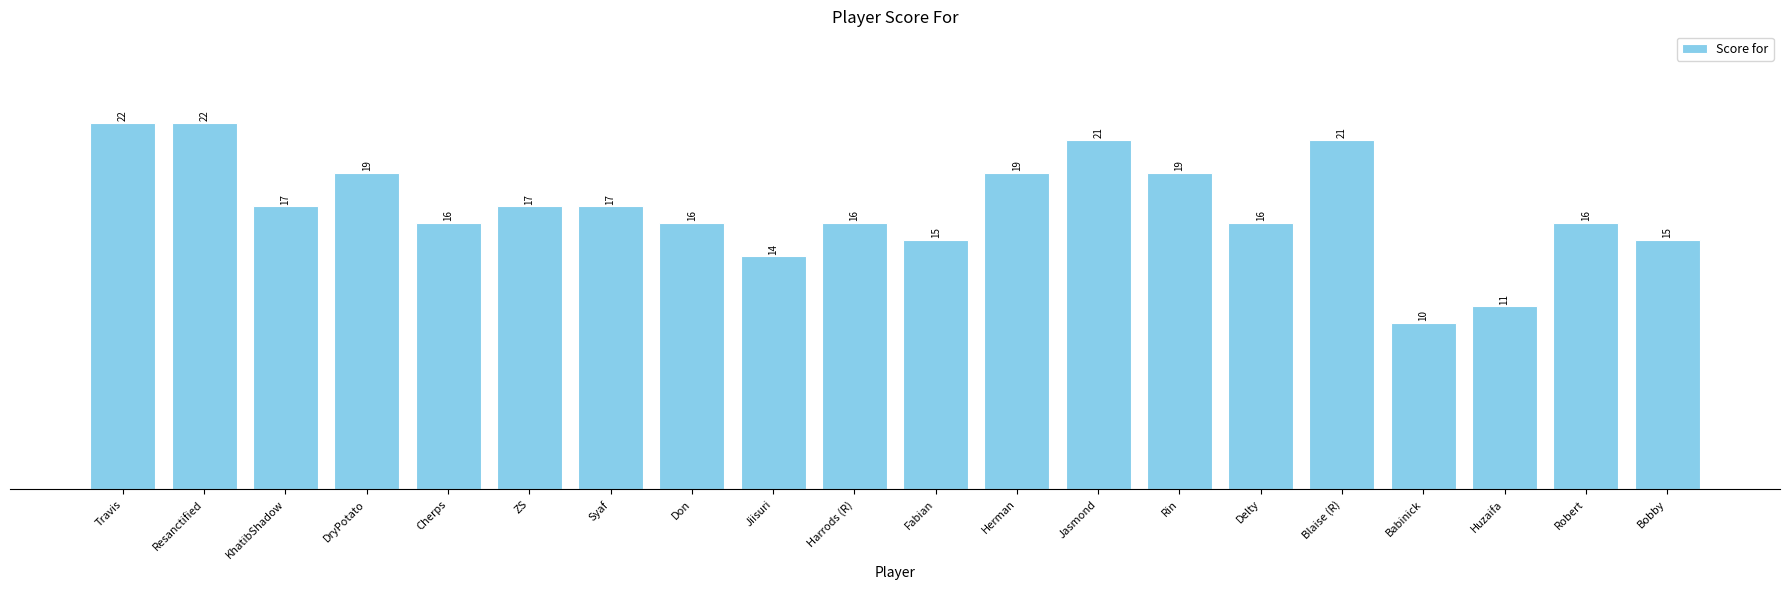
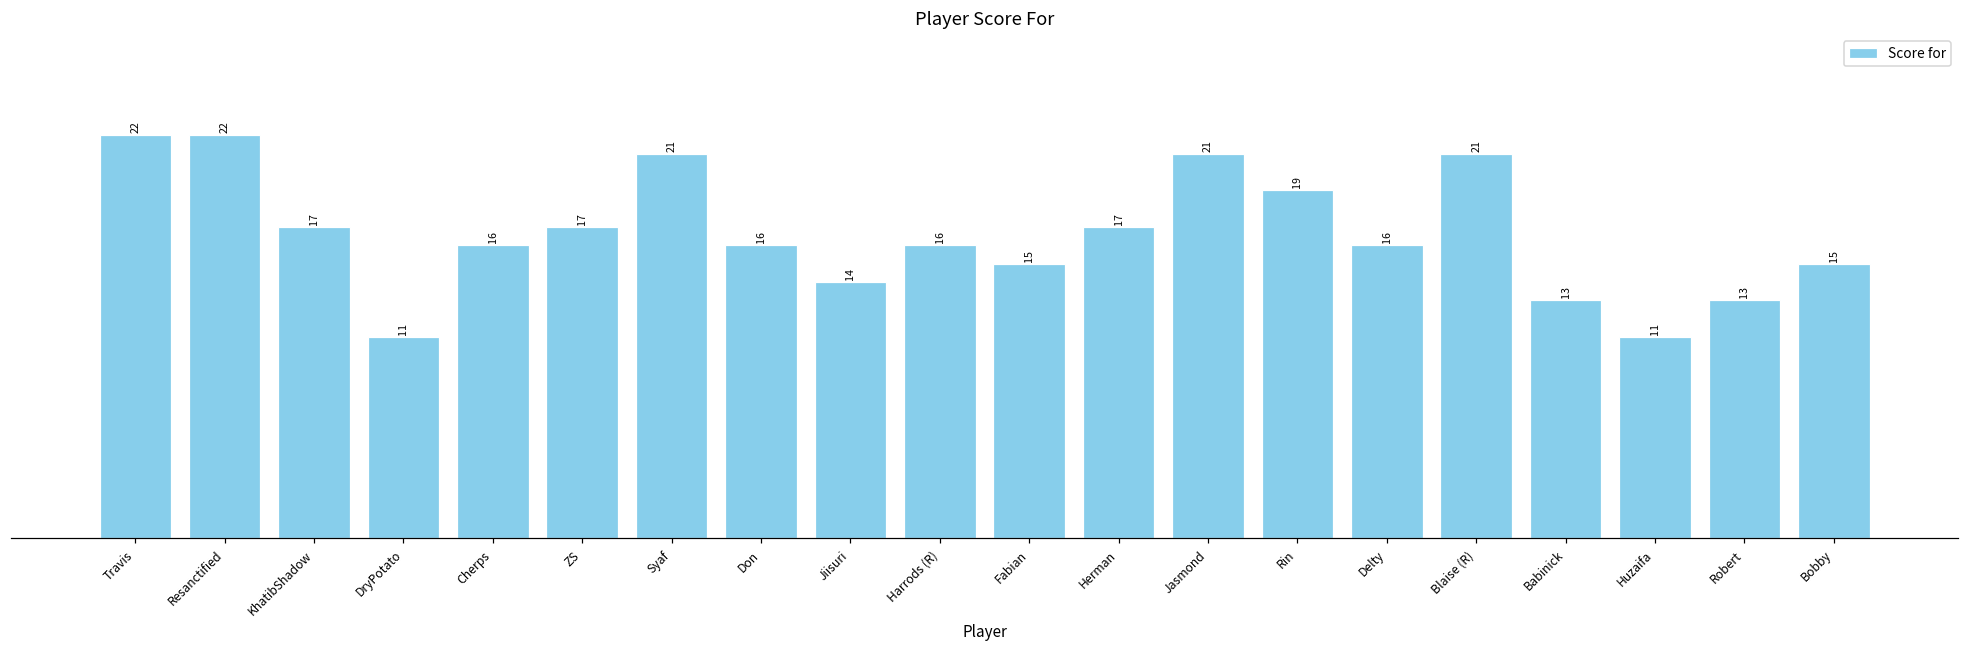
  {
    "Travis": 22,
    "Resanctified": 22,
    "KhatibShadow": 17,
-   "DryPotato": 19,
+   "DryPotato": 11,
    "Cherps": 16,
    "ZS": 17,
-   "Syaf": 17,
+   "Syaf": 21,
    "Don": 16,
    "Jiisuri": 14,
    "Harrods (R)": 16,
    "Fabian": 15,
-   "Herman": 19,
+   "Herman": 17,
    "Jasmond": 21,
    "Rin": 19,
    "Delty": 16,
    "Blaise (R)": 21,
-   "Babinick": 10,
+   "Babinick": 13,
    "Huzaifa": 11,
-   "Robert": 16,
+   "Robert": 13,
    "Bobby": 15
  }
